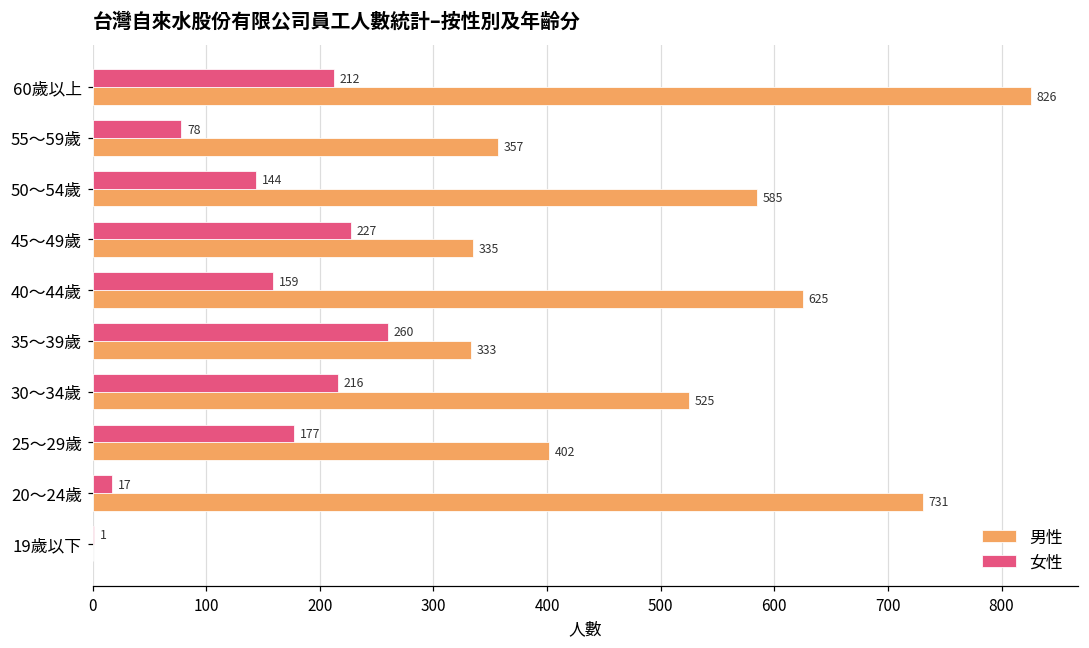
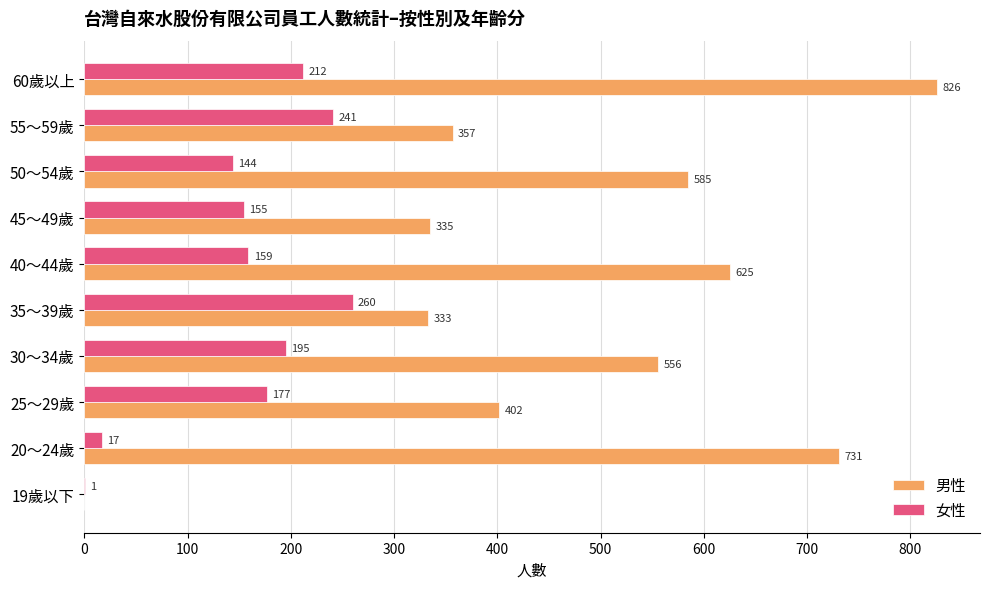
  {
    "男性": {
      "60歲以上": 826,
      "55～59歲": 357,
      "50～54歲": 585,
      "45～49歲": 335,
      "40～44歲": 625,
      "35～39歲": 333,
-     "30～34歲": 525,
+     "30～34歲": 556,
      "25～29歲": 402,
      "20～24歲": 731
    },
    "女性": {
      "60歲以上": 212,
-     "55～59歲": 78,
+     "55～59歲": 241,
      "50～54歲": 144,
-     "45～49歲": 227,
+     "45～49歲": 155,
      "40～44歲": 159,
      "35～39歲": 260,
-     "30～34歲": 216,
+     "30～34歲": 195,
      "25～29歲": 177,
      "20～24歲": 17,
      "19歲以下": 1
    }
  }
